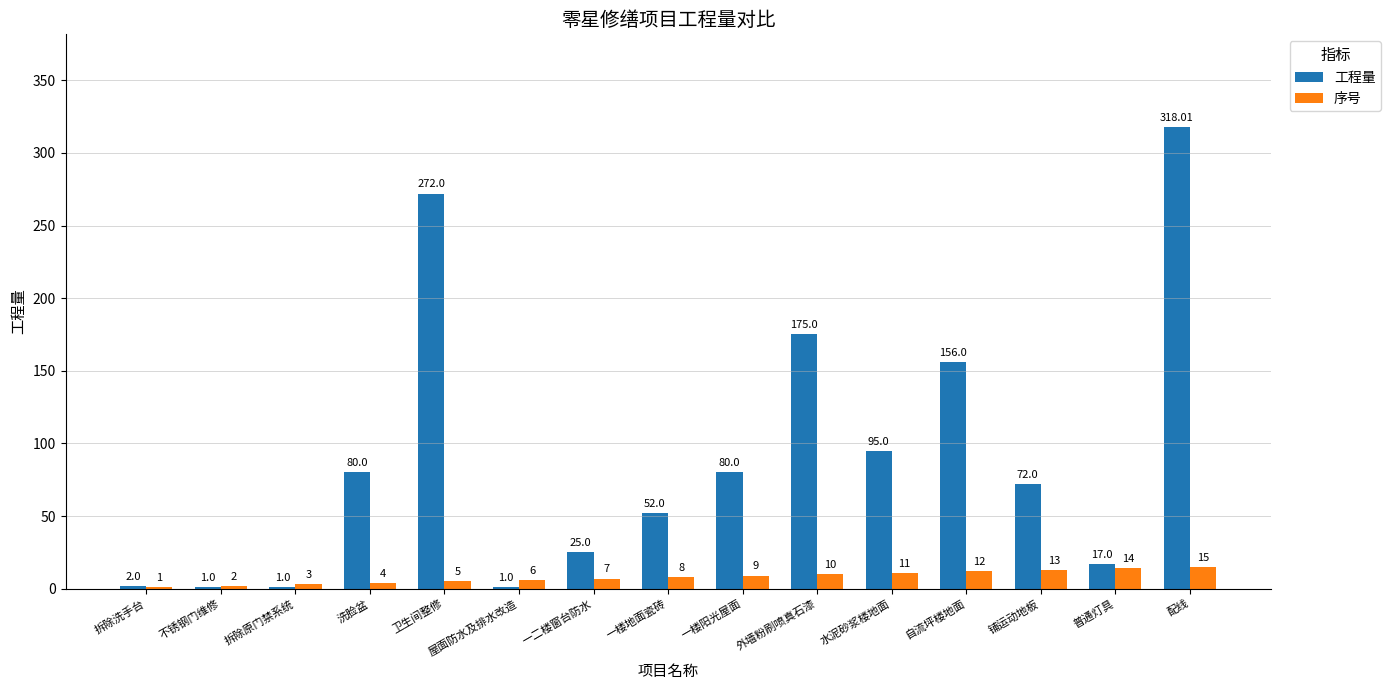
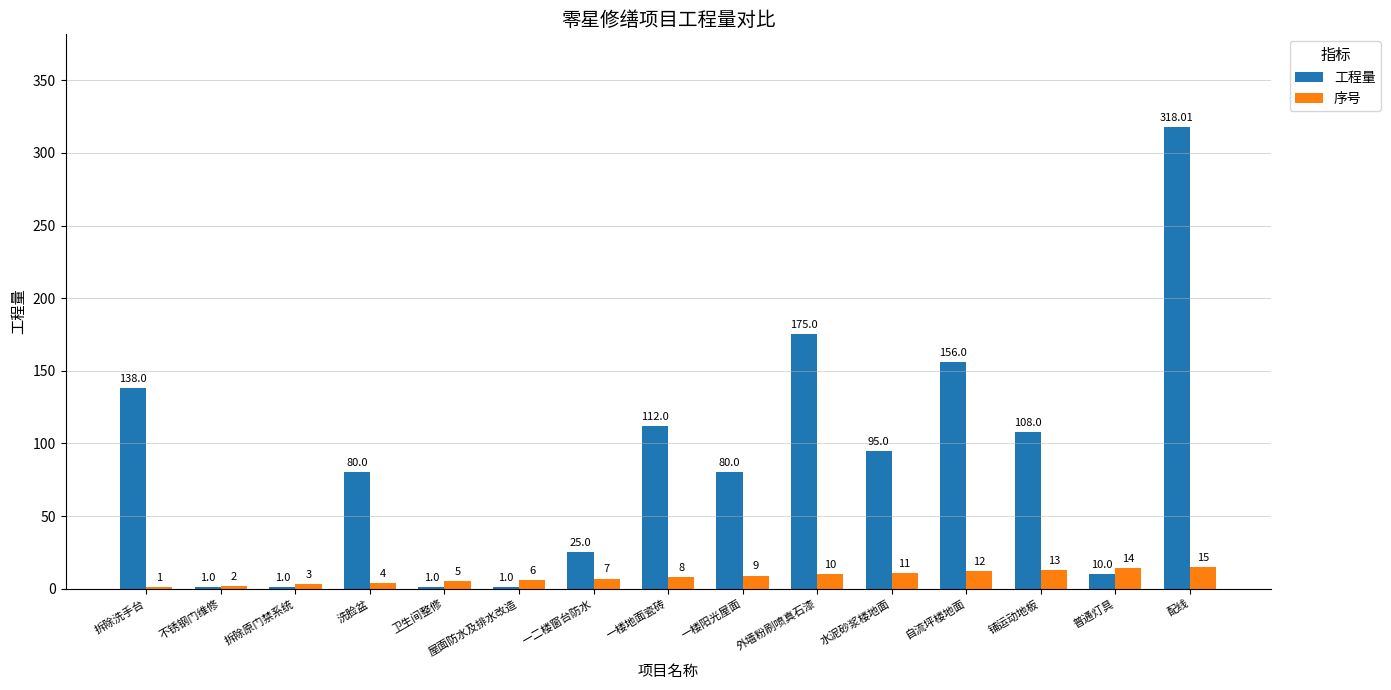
  {
    "工程量": {
-     "拆除洗手台": 2.0,
+     "拆除洗手台": 138.0,
      "不锈钢门维修": 1.0,
      "拆除原门禁系统": 1.0,
      "洗脸盆": 80.0,
-     "卫生间整修": 272.0,
+     "卫生间整修": 1.0,
      "屋面防水及排水改造": 1.0,
      "一二楼窗台防水": 25.0,
-     "一楼地面瓷砖": 52.0,
+     "一楼地面瓷砖": 112.0,
      "一楼阳光屋面": 80.0,
      "外墙粉刷喷真石漆": 175.0,
      "水泥砂浆楼地面": 95.0,
      "自流坪楼地面": 156.0,
-     "铺运动地板": 72.0,
-     "普通灯具": 17.0,
+     "铺运动地板": 108.0,
+     "普通灯具": 10.0,
      "配线": 318.01
    },
    "序号": {
      "拆除洗手台": 1,
      "不锈钢门维修": 2,
      "拆除原门禁系统": 3,
      "洗脸盆": 4,
      "卫生间整修": 5,
      "屋面防水及排水改造": 6,
      "一二楼窗台防水": 7,
      "一楼地面瓷砖": 8,
      "一楼阳光屋面": 9,
      "外墙粉刷喷真石漆": 10,
      "水泥砂浆楼地面": 11,
      "自流坪楼地面": 12,
      "铺运动地板": 13,
      "普通灯具": 14,
      "配线": 15
    }
  }
